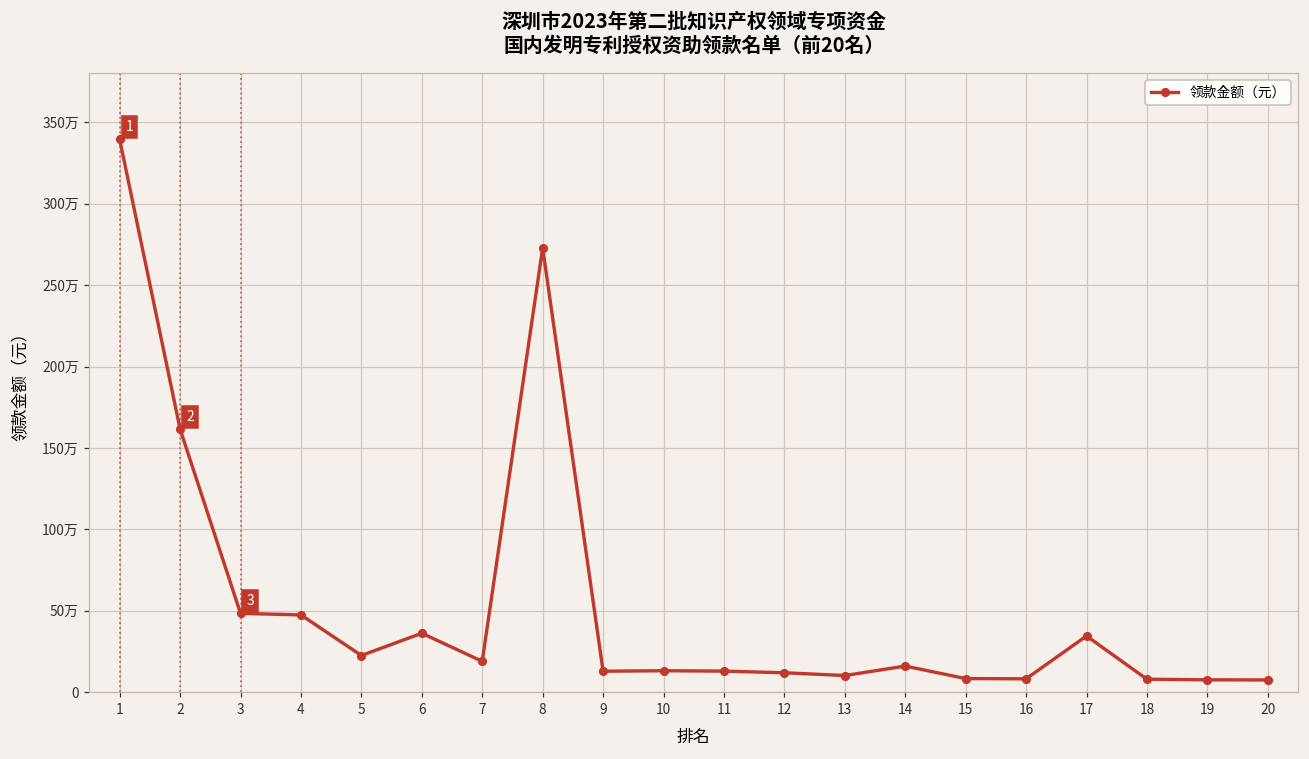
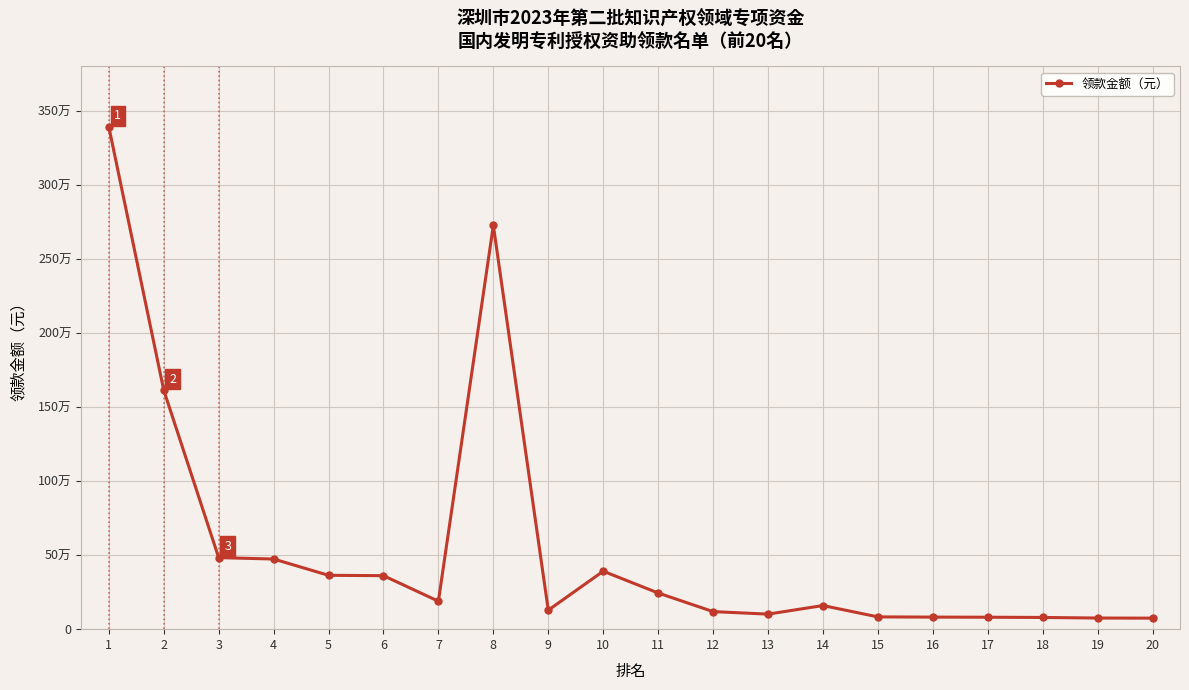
  {
    "4": "47万",
-   "5": "22万",
+   "5": "36万",
    "6": "36万",
    "7": "19万",
    "8": "273万",
    "9": "13万",
-   "10": "13万",
-   "11": "13万",
+   "10": "39万",
+   "11": "24万",
    "12": "12万",
    "13": "10万",
    "14": "16万",
    "15": "8万",
    "16": "8万",
-   "17": "34万",
+   "17": "8万",
    "18": "8万",
    "19": "8万",
    "20": "7万"
  }
